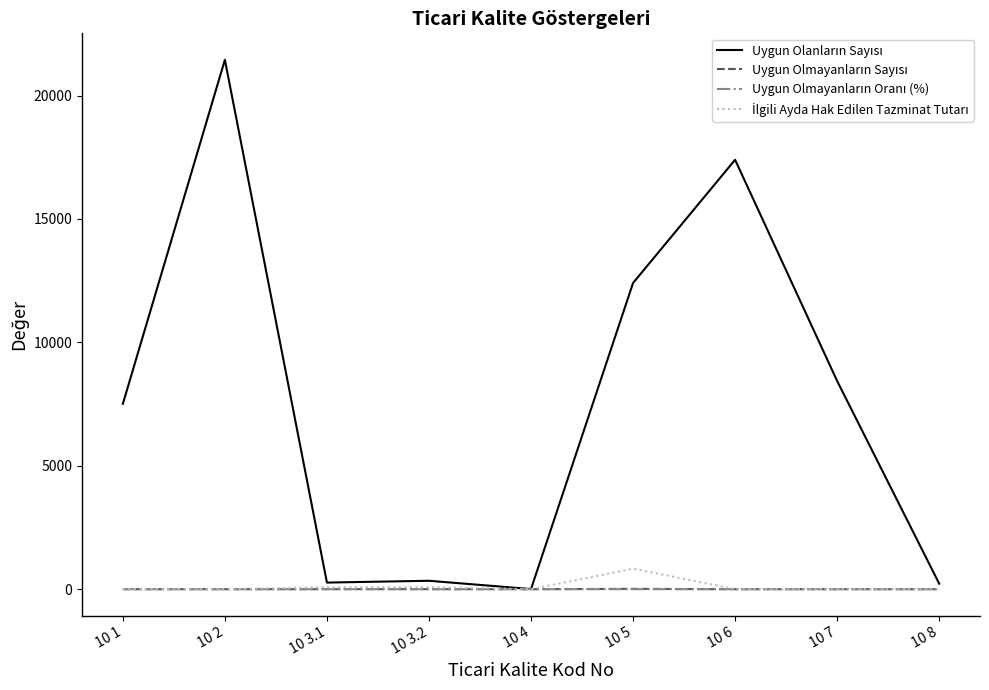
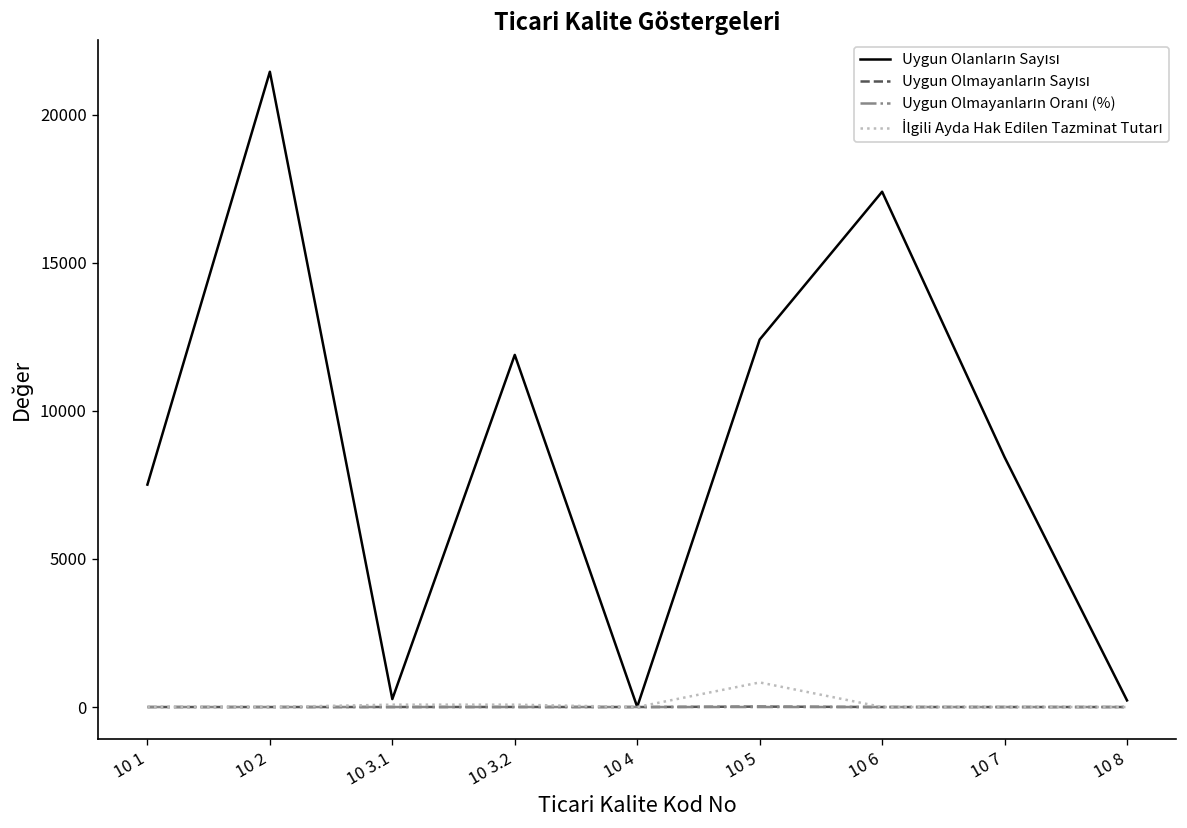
  {
    "Uygun Olanların Sayısı": {
      "10 1": 7500,
      "10 2": 21400,
      "10 3.1": 300,
-     "10 3.2": 300,
+     "10 3.2": 11900,
      "10 5": 12400,
      "10 6": 17400,
      "10 7": 8400,
      "10 8": 200
    },
    "Uygun Olmayanların Oranı (%)": {
      "10 5": 0
    },
    "İlgili Ayda Hak Edilen Tazminat Tutarı": {
      "10 5": 800
    }
  }
